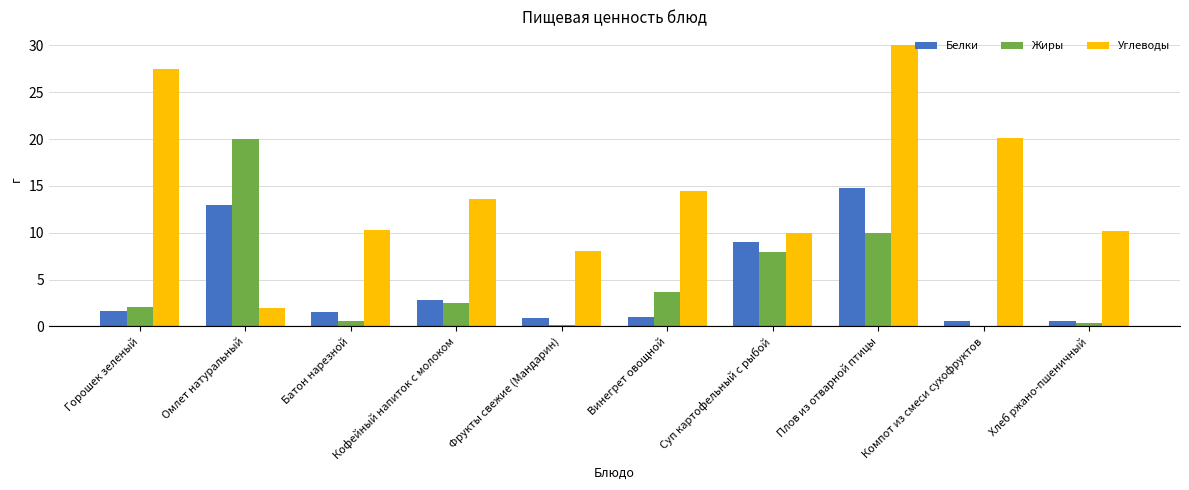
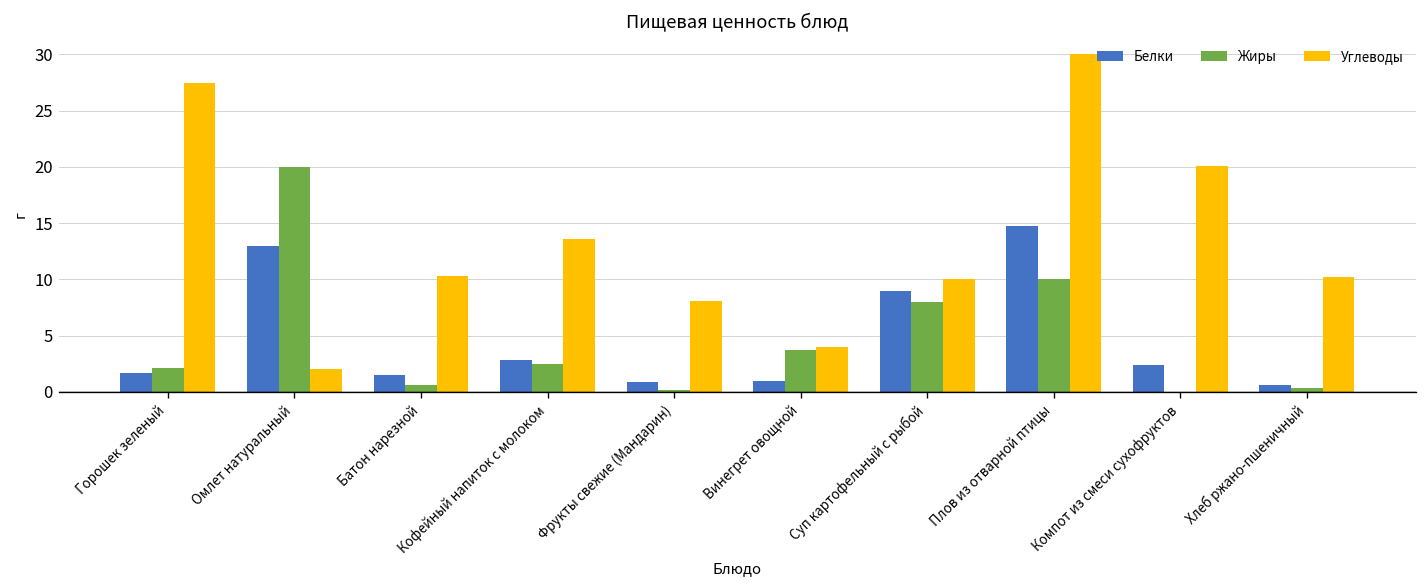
  {
    "Белки": {
      "Горошек зеленый": 2,
      "Омлет натуральный": 13,
      "Батон нарезной": 2,
      "Кофейный напиток с молоком": 3,
      "Фрукты свежие (Мандарин)": 1,
      "Винегрет овощной": 1,
      "Суп картофельный с рыбой": 9,
      "Плов из отварной птицы": 15,
-     "Компот из смеси сухофруктов": 1,
+     "Компот из смеси сухофруктов": 2,
      "Хлеб ржано-пшеничный": 1
    },
    "Жиры": {
      "Горошек зеленый": 2,
      "Омлет натуральный": 20,
      "Батон нарезной": 1,
      "Кофейный напиток с молоком": 3,
      "Винегрет овощной": 4,
      "Суп картофельный с рыбой": 8,
      "Плов из отварной птицы": 10,
      "Компот из смеси сухофруктов": 0,
      "Хлеб ржано-пшеничный": 0
    },
    "Углеводы": {
      "Горошек зеленый": 28,
      "Омлет натуральный": 2,
      "Батон нарезной": 10,
      "Кофейный напиток с молоком": 14,
      "Фрукты свежие (Мандарин)": 8,
-     "Винегрет овощной": 15,
+     "Винегрет овощной": 4,
      "Суп картофельный с рыбой": 10,
      "Плов из отварной птицы": 30,
      "Компот из смеси сухофруктов": 20,
      "Хлеб ржано-пшеничный": 10
    }
  }
